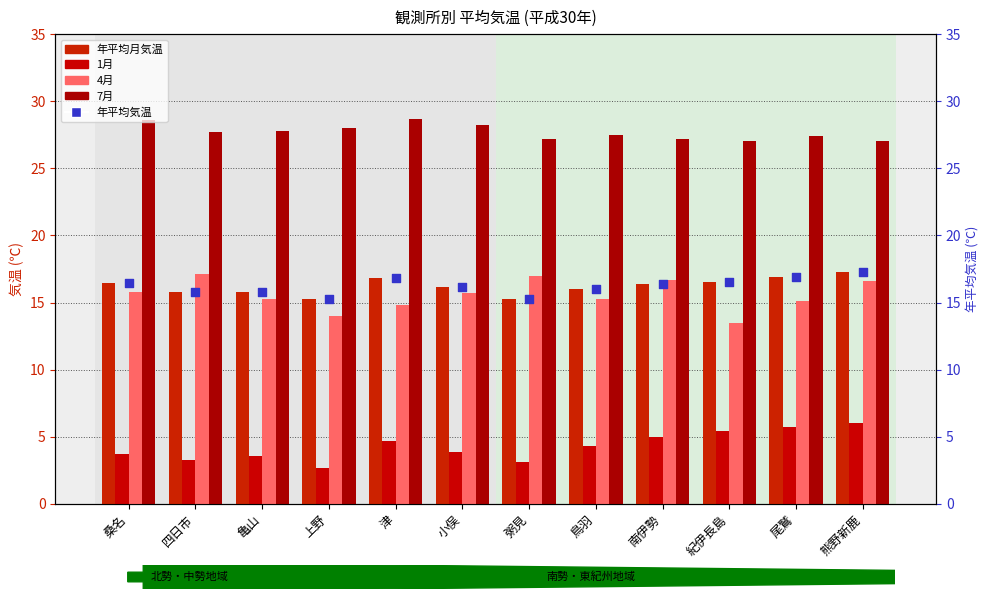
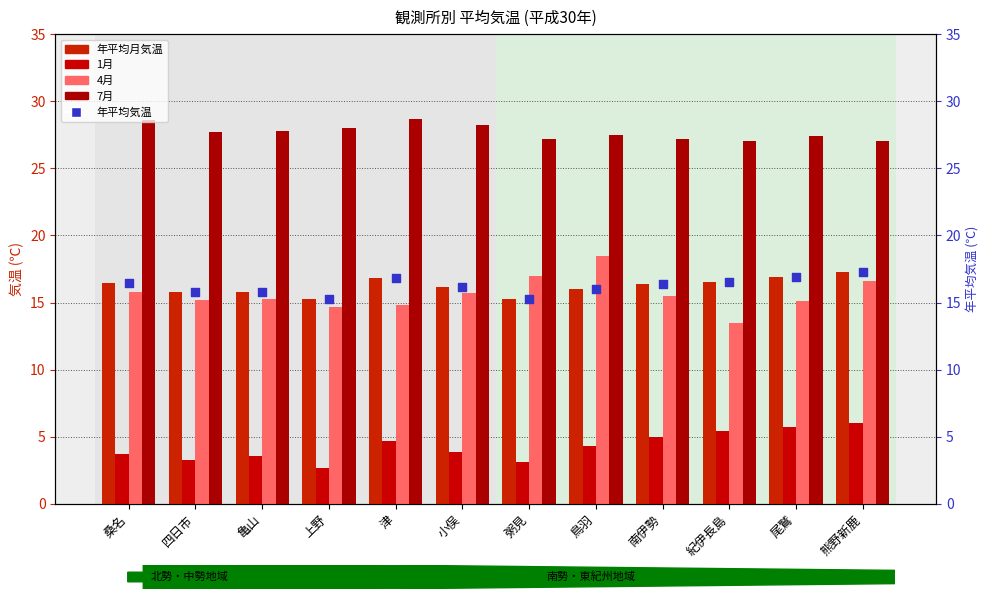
  {
    "4月": {
      "桑名": 15.8,
-     "四日市": 17.1,
+     "四日市": 15.2,
      "亀山": 15.3,
-     "上野": 14.0,
+     "上野": 14.7,
      "津": 14.8,
      "小俣": 15.7,
      "粥見": 17.0,
-     "鳥羽": 15.3,
-     "南伊勢": 16.7,
+     "鳥羽": 18.5,
+     "南伊勢": 15.5,
      "紀伊長島": 13.5,
      "尾鷲": 15.1,
      "熊野新鹿": 16.6
    }
  }
